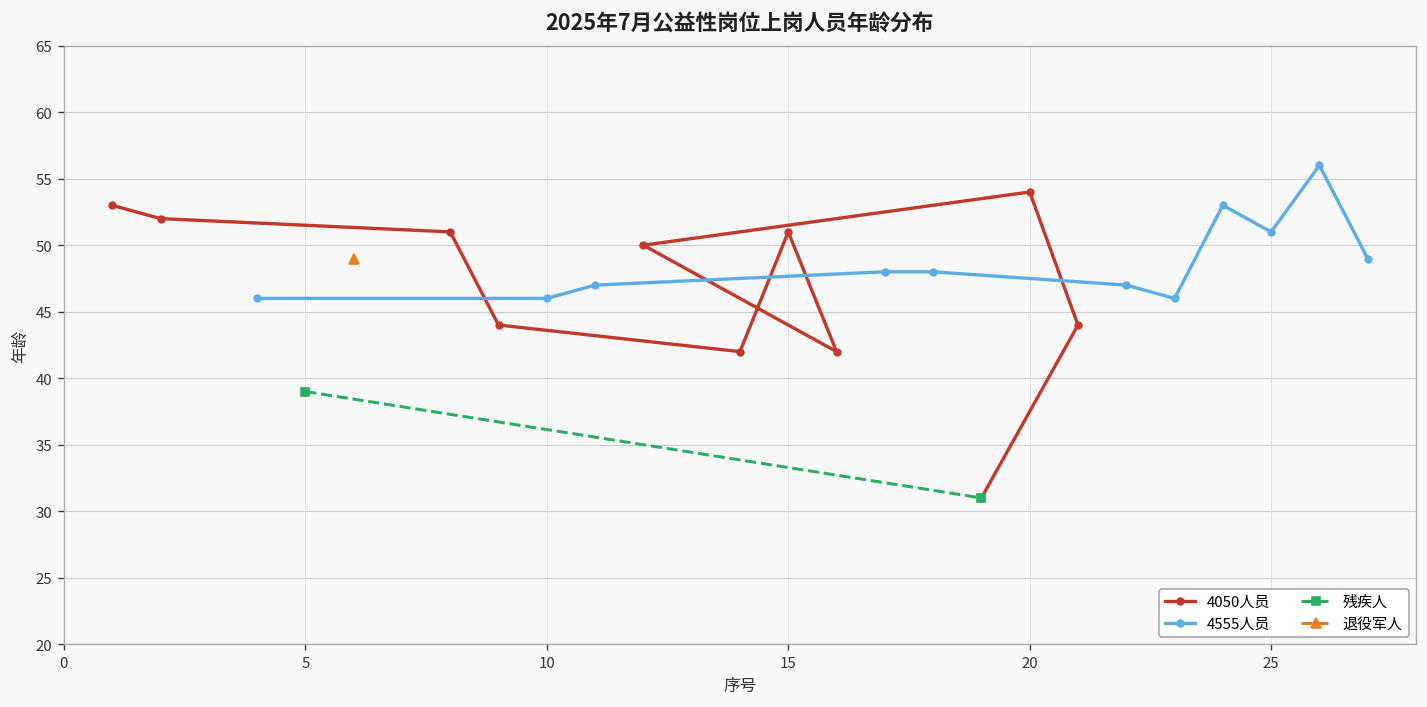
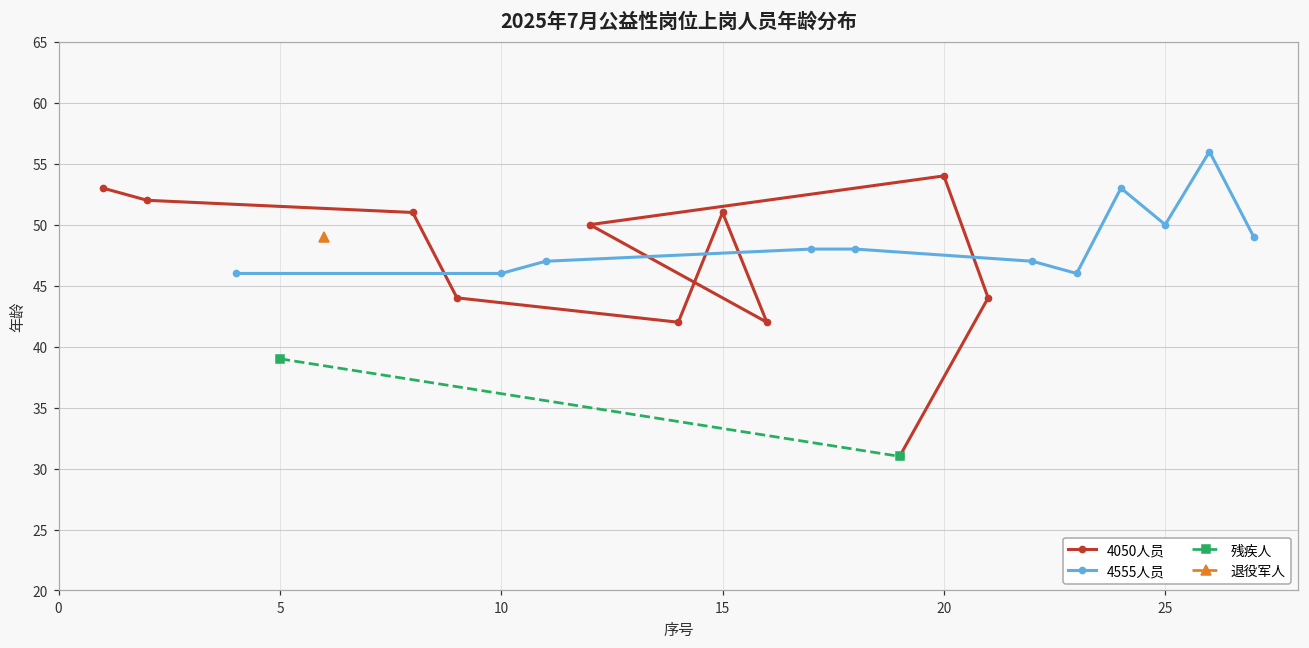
  {
    "4555人员": {
      "10": 46,
-     "25": 51
+     "25": 50
    },
    "残疾人": {
      "5": 39
    }
  }
